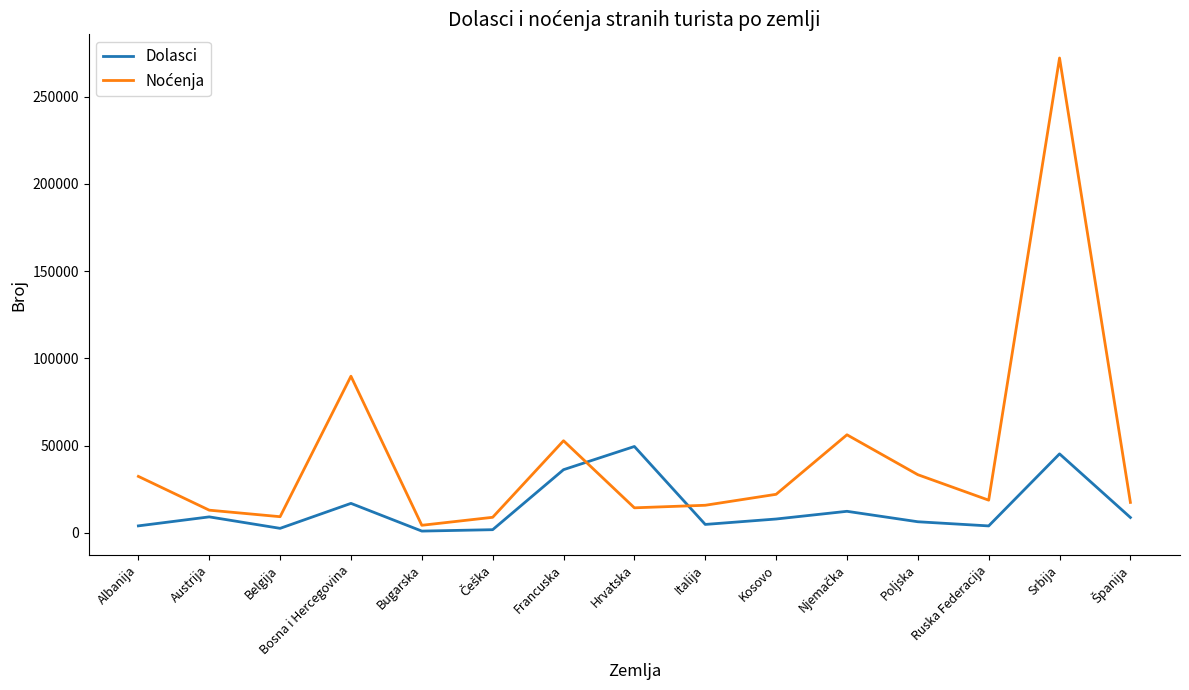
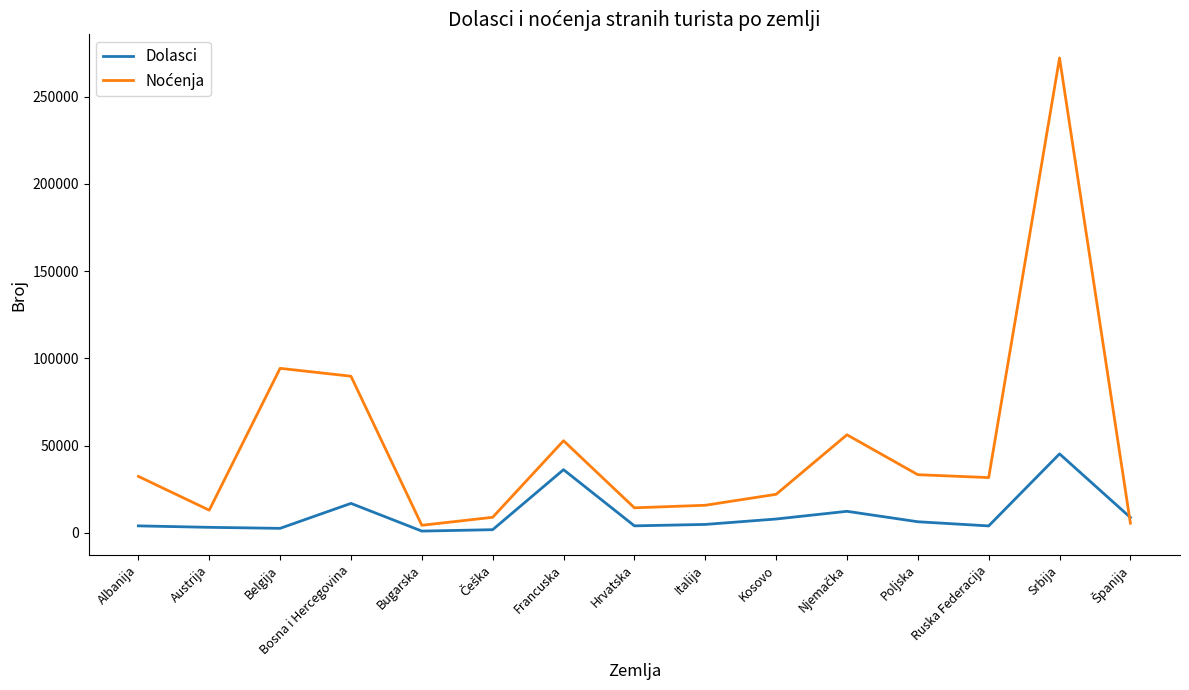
  {
    "Dolasci": {
      "Albanija": 4000,
-     "Austrija": 9000,
+     "Austrija": 3000,
      "Belgija": 3000,
      "Bosna i Hercegovina": 17000,
      "Bugarska": 1000,
      "Češka": 2000,
      "Francuska": 36000,
-     "Hrvatska": 50000,
+     "Hrvatska": 4000,
      "Italija": 5000,
      "Kosovo": 8000,
      "Njemačka": 12000,
      "Poljska": 6000,
      "Ruska Federacija": 4000,
      "Srbija": 45000,
      "Španija": 9000
    },
    "Noćenja": {
      "Albanija": 32000,
      "Austrija": 13000,
-     "Belgija": 9000,
+     "Belgija": 94000,
      "Bosna i Hercegovina": 90000,
      "Bugarska": 4000,
      "Češka": 9000,
      "Francuska": 53000,
      "Hrvatska": 14000,
      "Italija": 16000,
      "Kosovo": 22000,
      "Njemačka": 56000,
      "Poljska": 33000,
-     "Ruska Federacija": 19000,
+     "Ruska Federacija": 32000,
      "Srbija": 272000,
-     "Španija": 18000
+     "Španija": 6000
    }
  }
